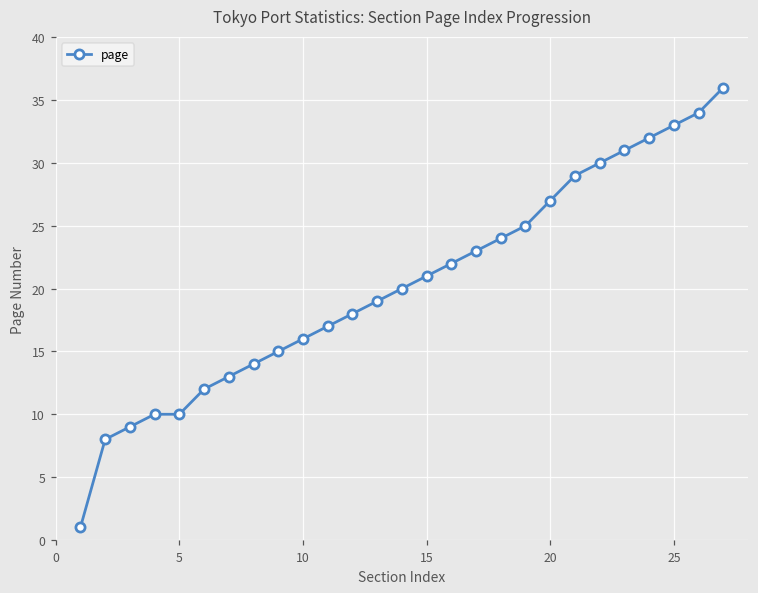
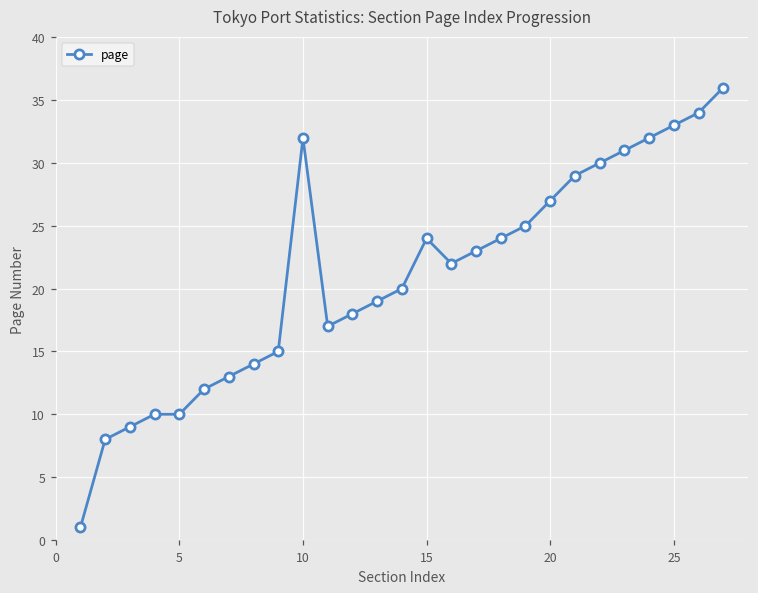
  {
    "5": 10,
-   "10": 16,
-   "15": 21,
+   "10": 32,
+   "15": 24,
    "20": 27,
    "25": 33
  }
